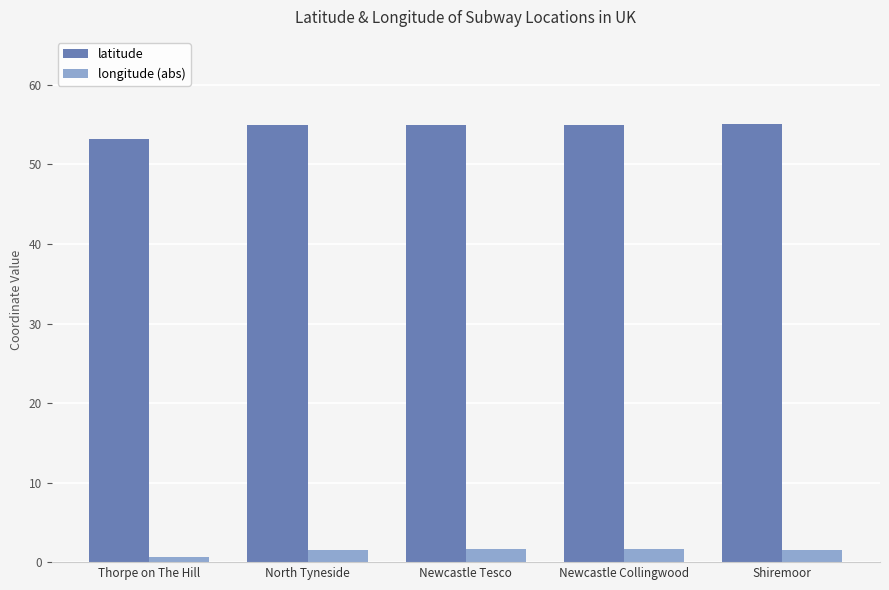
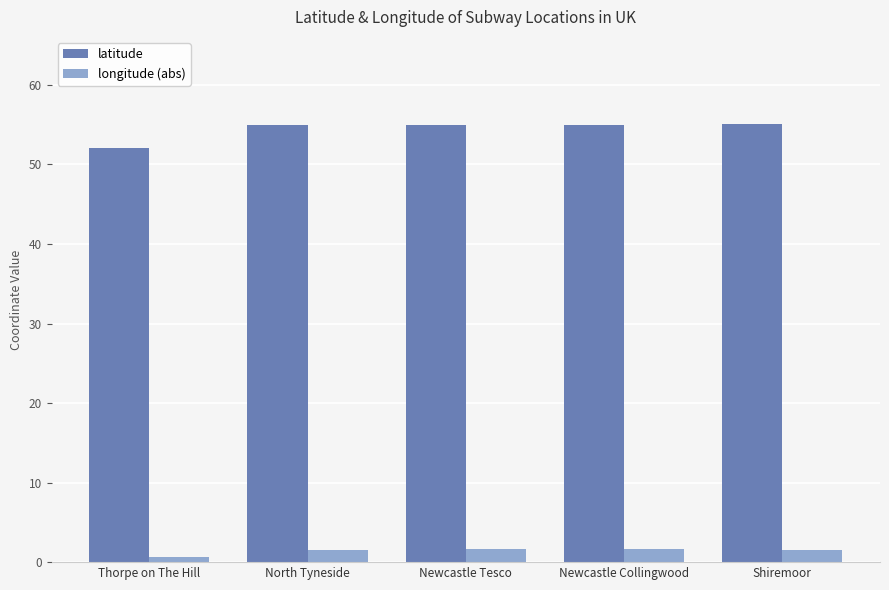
  {
    "latitude": {
-     "Thorpe on The Hill": 53,
+     "Thorpe on The Hill": 52,
      "North Tyneside": 55,
      "Newcastle Tesco": 55,
      "Newcastle Collingwood": 55,
      "Shiremoor": 55
    },
    "longitude (abs)": {
      "Thorpe on The Hill": 1,
      "North Tyneside": 2,
      "Newcastle Tesco": 2,
      "Newcastle Collingwood": 2,
      "Shiremoor": 2
    }
  }
